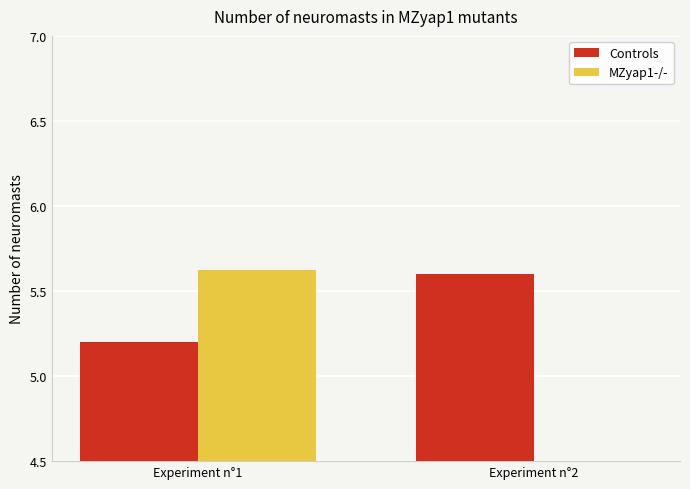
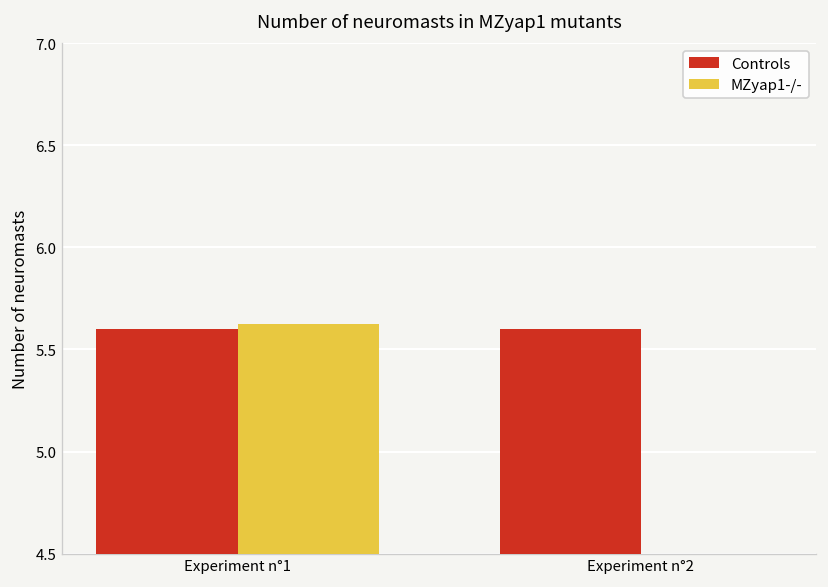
  {
    "Controls": {
-     "Experiment n°1": 5.2,
+     "Experiment n°1": 5.6,
      "Experiment n°2": 5.6
    },
    "MZyap1-/-": {
      "Experiment n°1": 5.63
    }
  }
